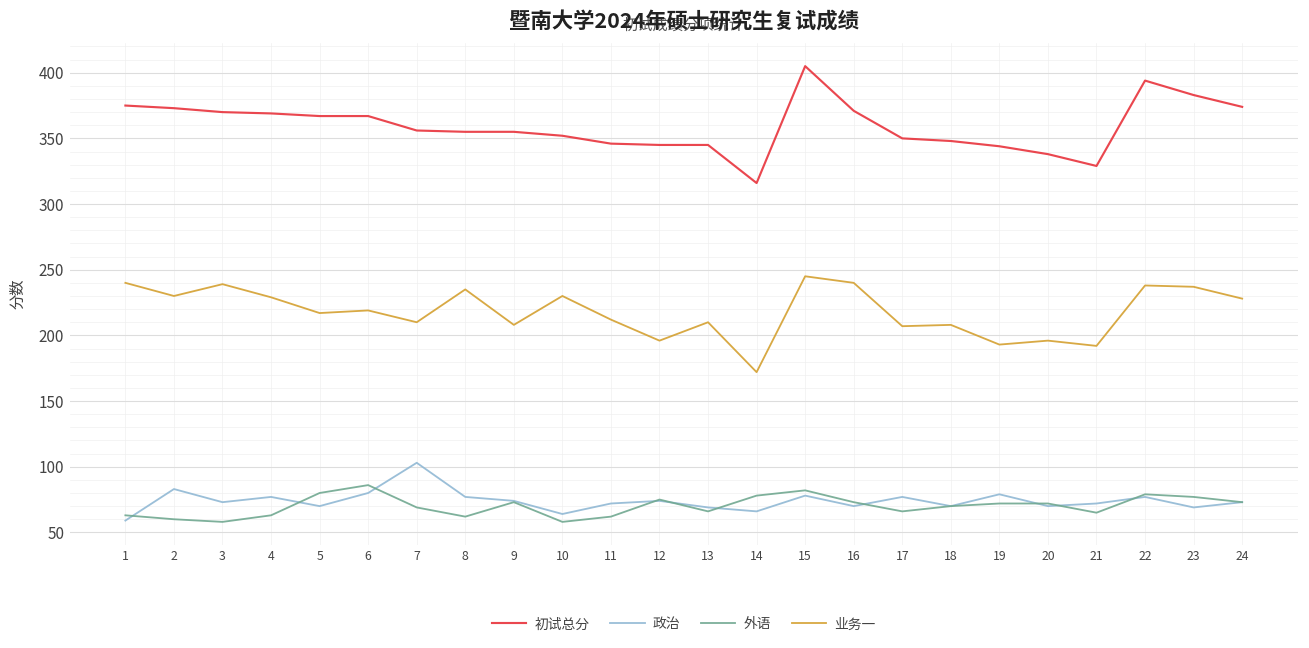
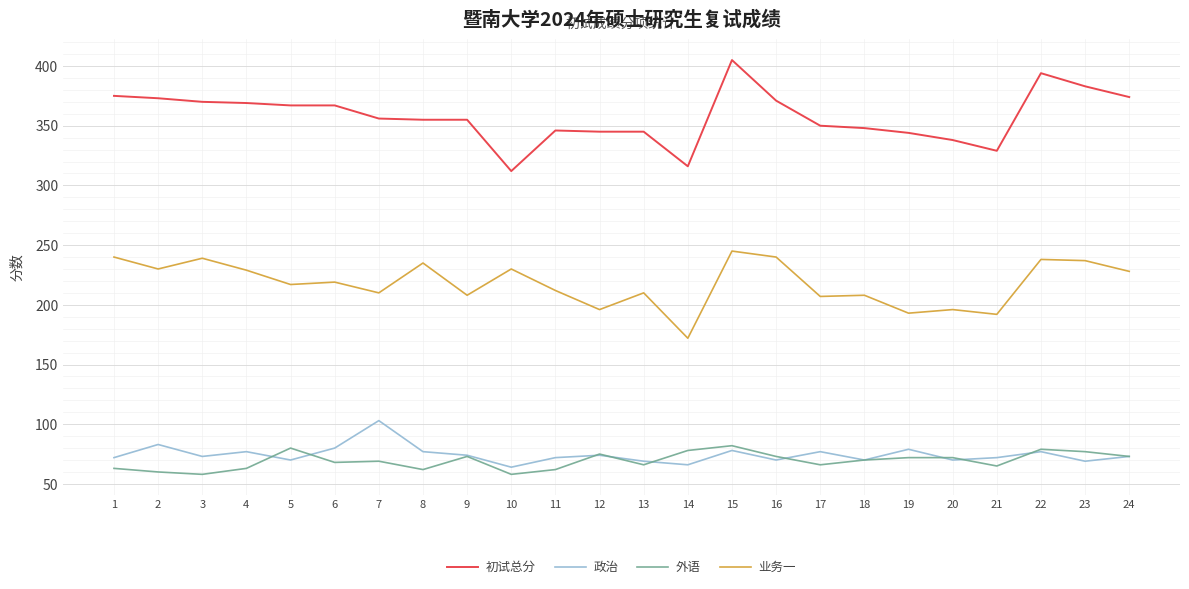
  {
    "初试总分": {
      "1": 375,
      "2": 373,
      "3": 370,
      "4": 369,
      "5": 367,
      "6": 367,
      "7": 356,
      "8": 355,
      "9": 355,
-     "10": 352,
+     "10": 312,
      "11": 346,
      "12": 345,
      "13": 345,
      "14": 316,
      "15": 405,
      "16": 371,
      "17": 350,
      "18": 348,
      "19": 344,
      "20": 338,
      "21": 329,
      "22": 394,
      "23": 383,
      "24": 374
    },
    "政治": {
-     "1": 59,
+     "1": 72,
      "2": 83,
      "3": 73,
      "4": 77,
      "5": 70,
      "6": 80,
      "7": 103,
      "8": 77,
      "10": 64,
      "11": 72,
      "13": 69,
      "14": 66,
      "15": 78,
      "16": 70,
      "17": 77,
      "19": 79,
      "21": 72,
      "23": 69
    },
    "外语": {
      "1": 63,
      "2": 60,
      "3": 58,
      "4": 63,
      "5": 80,
-     "6": 86,
+     "6": 68,
      "7": 69,
      "8": 62,
      "10": 58,
      "11": 62,
      "13": 66,
      "14": 78,
      "15": 82,
      "16": 73,
      "17": 66,
      "19": 72,
      "21": 65,
      "23": 77
    },
    "业务一": {
      "1": 240,
      "2": 230,
      "3": 239,
      "4": 229,
      "5": 217,
      "6": 219,
      "7": 210,
      "8": 235,
      "9": 208,
      "10": 230,
      "11": 212,
      "12": 196,
      "13": 210,
      "14": 172,
      "15": 245,
      "16": 240,
      "17": 207,
      "18": 208,
      "19": 193,
      "20": 196,
      "21": 192,
      "22": 238,
      "23": 237,
      "24": 228
    }
  }
